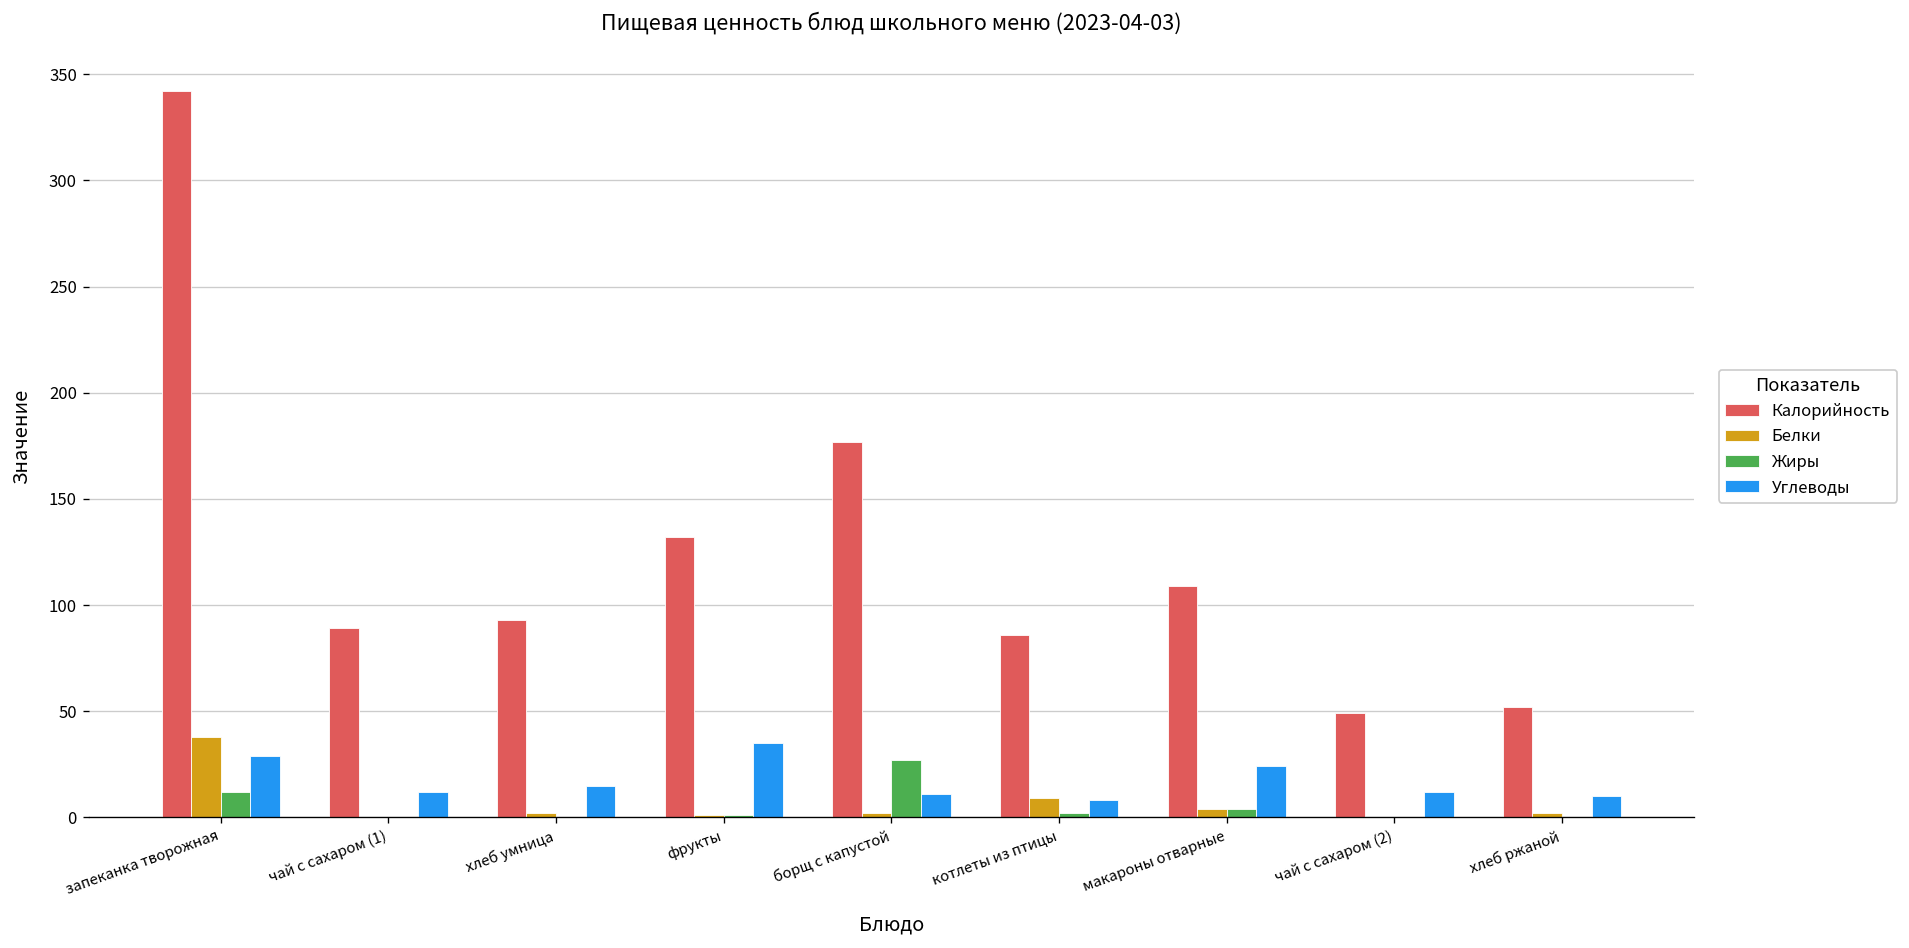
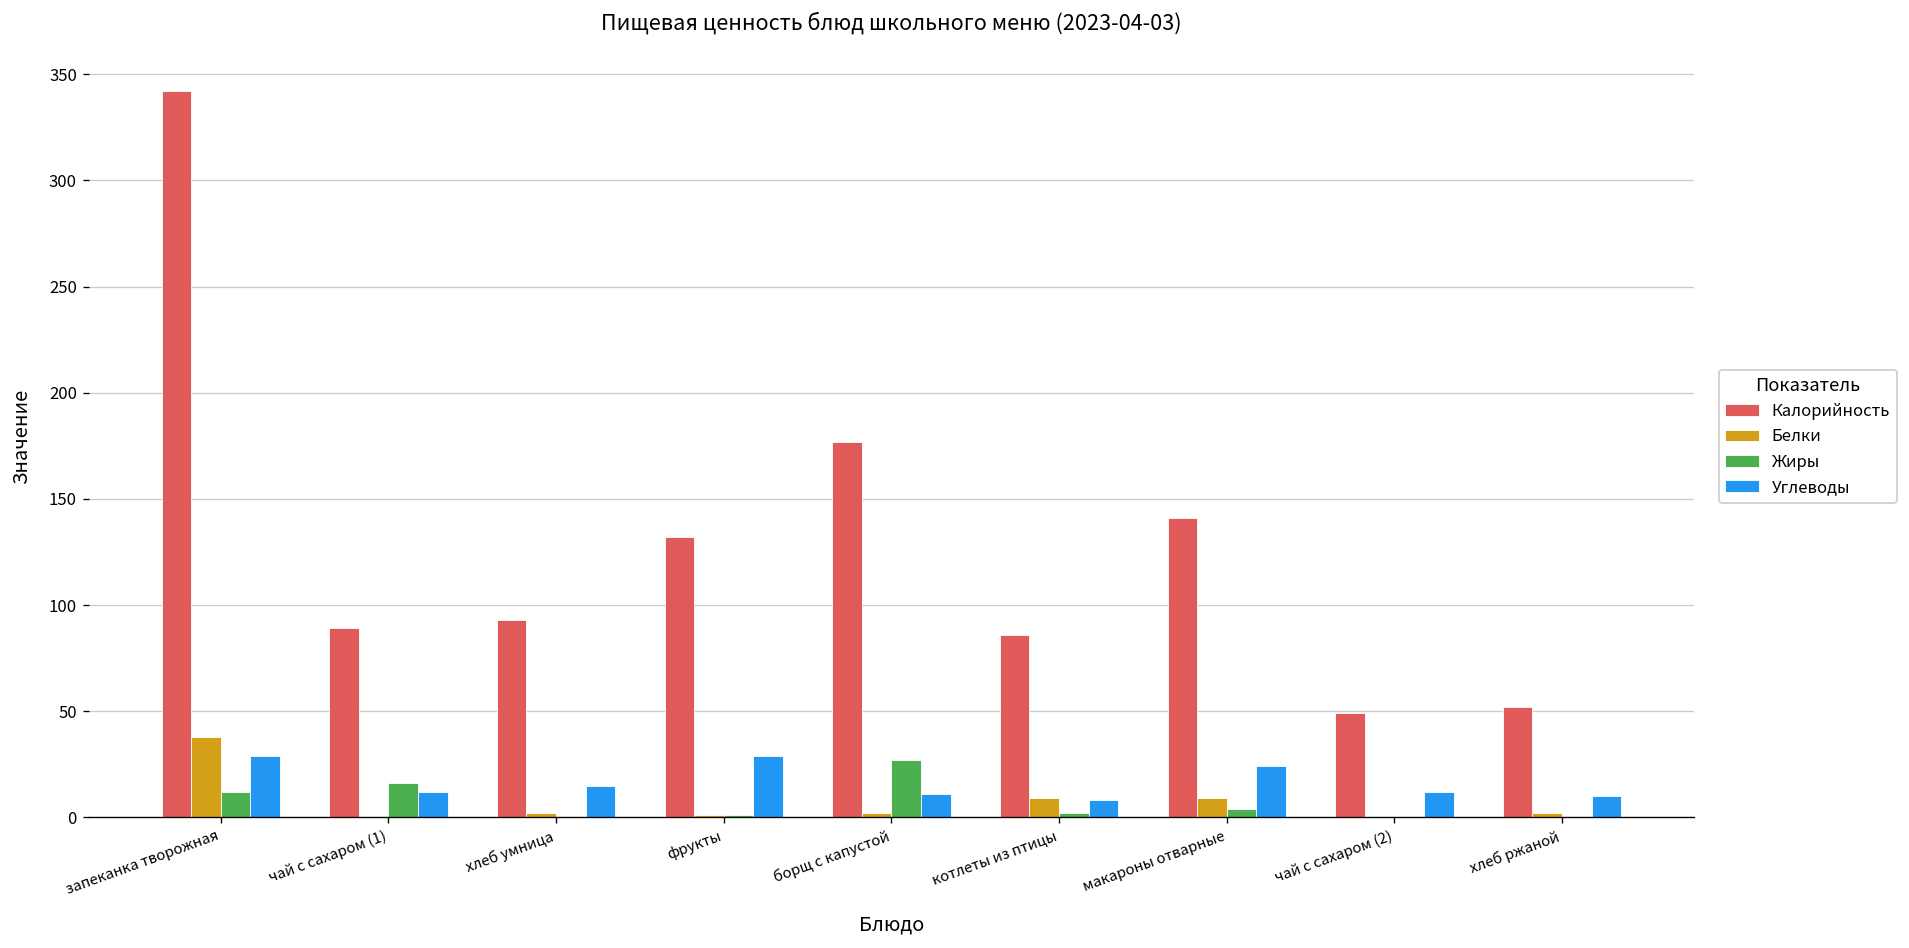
  {
    "Калорийность": {
      "запеканка творожная": 342,
      "чай с сахаром (1)": 89,
      "хлеб умница": 93,
      "фрукты": 132,
      "борщ с капустой": 177,
      "котлеты из птицы": 86,
-     "макароны отварные": 109,
+     "макароны отварные": 141,
      "чай с сахаром (2)": 49,
      "хлеб ржаной": 52
    },
    "Белки": {
      "запеканка творожная": 38,
      "чай с сахаром (1)": 0,
      "хлеб умница": 2,
      "борщ с капустой": 2,
      "котлеты из птицы": 9,
-     "макароны отварные": 4,
+     "макароны отварные": 9,
      "чай с сахаром (2)": 0,
      "хлеб ржаной": 2
    },
    "Жиры": {
      "запеканка творожная": 12,
-     "чай с сахаром (1)": 0,
+     "чай с сахаром (1)": 16,
      "хлеб умница": 0,
      "борщ с капустой": 27,
      "котлеты из птицы": 2,
      "макароны отварные": 4,
      "чай с сахаром (2)": 0,
      "хлеб ржаной": 0
    },
    "Углеводы": {
      "запеканка творожная": 29,
      "чай с сахаром (1)": 12,
      "хлеб умница": 15,
-     "фрукты": 35,
+     "фрукты": 29,
      "борщ с капустой": 11,
      "котлеты из птицы": 8,
      "макароны отварные": 24,
      "чай с сахаром (2)": 12,
      "хлеб ржаной": 10
    }
  }
